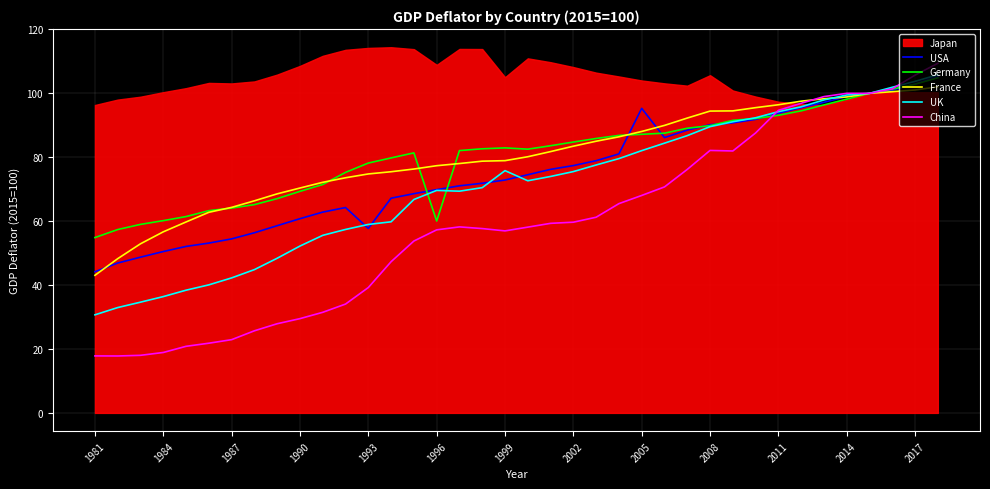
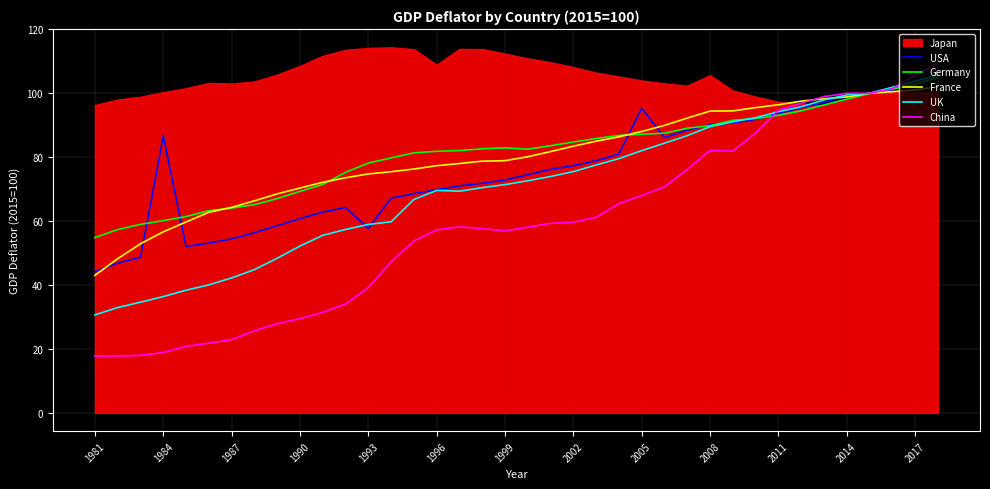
  {
    "USA": {
      "1981": 44,
-     "1984": 50,
+     "1984": 87,
      "1987": 54,
      "1990": 61,
      "1993": 58,
      "1999": 73,
      "2002": 77,
      "2005": 95
    },
    "Japan": {
      "1981": 96,
      "1984": 100,
      "1987": 103,
      "1990": 109,
      "1993": 114,
      "1996": 109,
-     "1999": 105,
+     "1999": 112,
      "2002": 108,
      "2005": 104,
      "2008": 106,
      "2011": 97
    },
    "Germany": {
      "1981": 55,
      "1984": 60,
      "1990": 69,
      "1993": 78,
-     "1996": 60,
+     "1996": 82,
      "1999": 83,
      "2002": 85,
      "2005": 87
    },
    "France": {
      "1981": 43,
      "1984": 57,
      "1990": 70,
      "1993": 75,
      "1996": 77,
      "1999": 79,
      "2002": 83,
      "2005": 88,
      "2008": 94,
      "2011": 96
    },
    "UK": {
      "1981": 31,
      "1984": 36,
      "1987": 42,
      "1990": 52,
      "1993": 59,
-     "1999": 76,
+     "1999": 71,
      "2002": 76,
      "2005": 82
    },
    "China": {
      "1981": 18,
      "1984": 19,
      "1987": 23,
      "1990": 29,
      "1993": 39,
      "1996": 57,
      "1999": 57,
      "2002": 60,
      "2005": 68,
      "2008": 82
    }
  }
